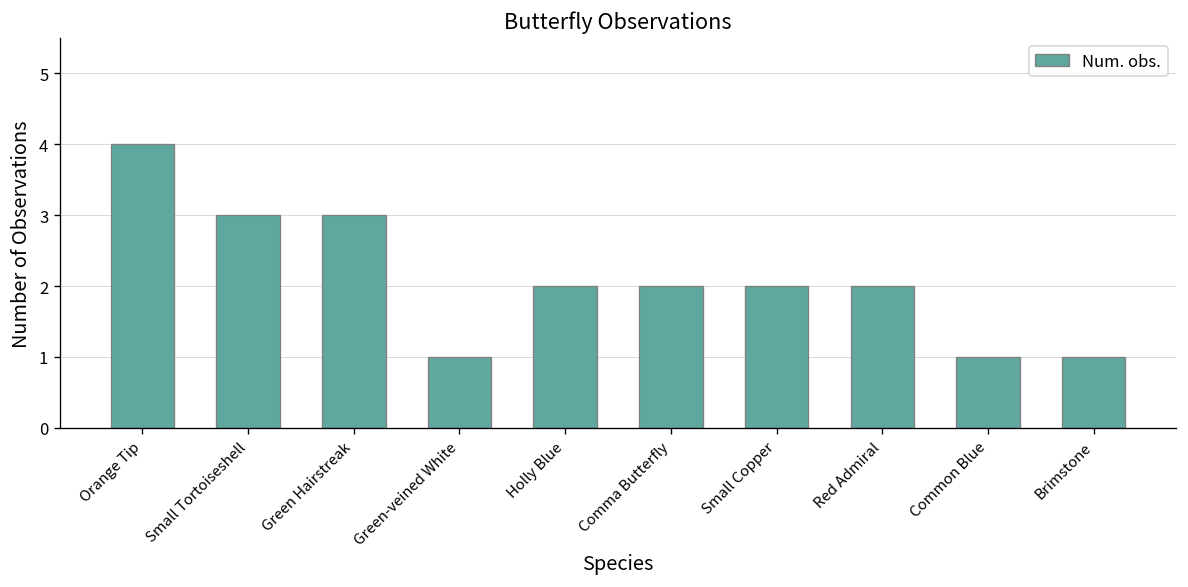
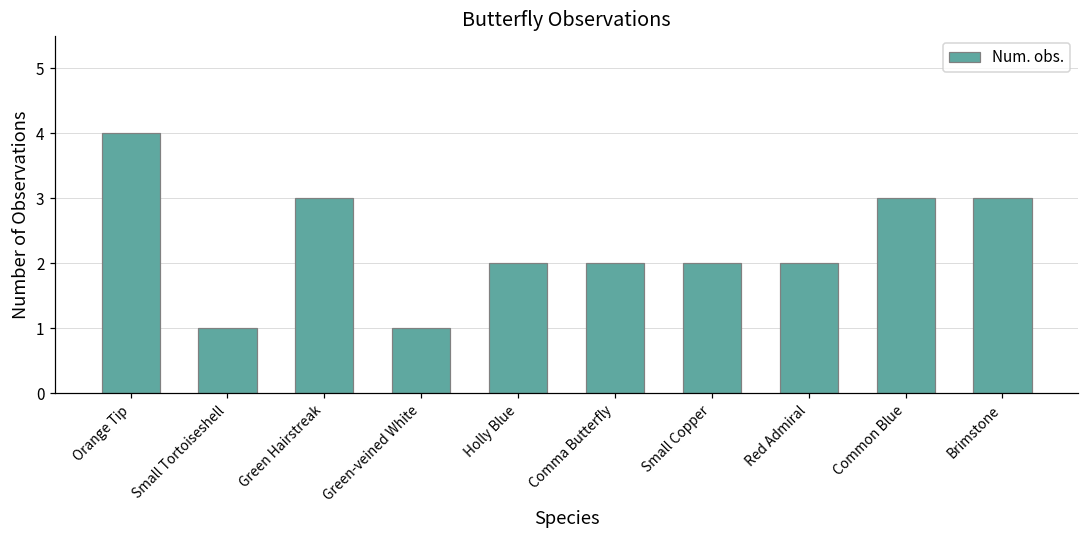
  {
    "Orange Tip": 4,
-   "Small Tortoiseshell": 3,
+   "Small Tortoiseshell": 1,
    "Green Hairstreak": 3,
    "Green-veined White": 1,
    "Holly Blue": 2,
    "Comma Butterfly": 2,
    "Small Copper": 2,
    "Red Admiral": 2,
-   "Common Blue": 1,
-   "Brimstone": 1
+   "Common Blue": 3,
+   "Brimstone": 3
  }
